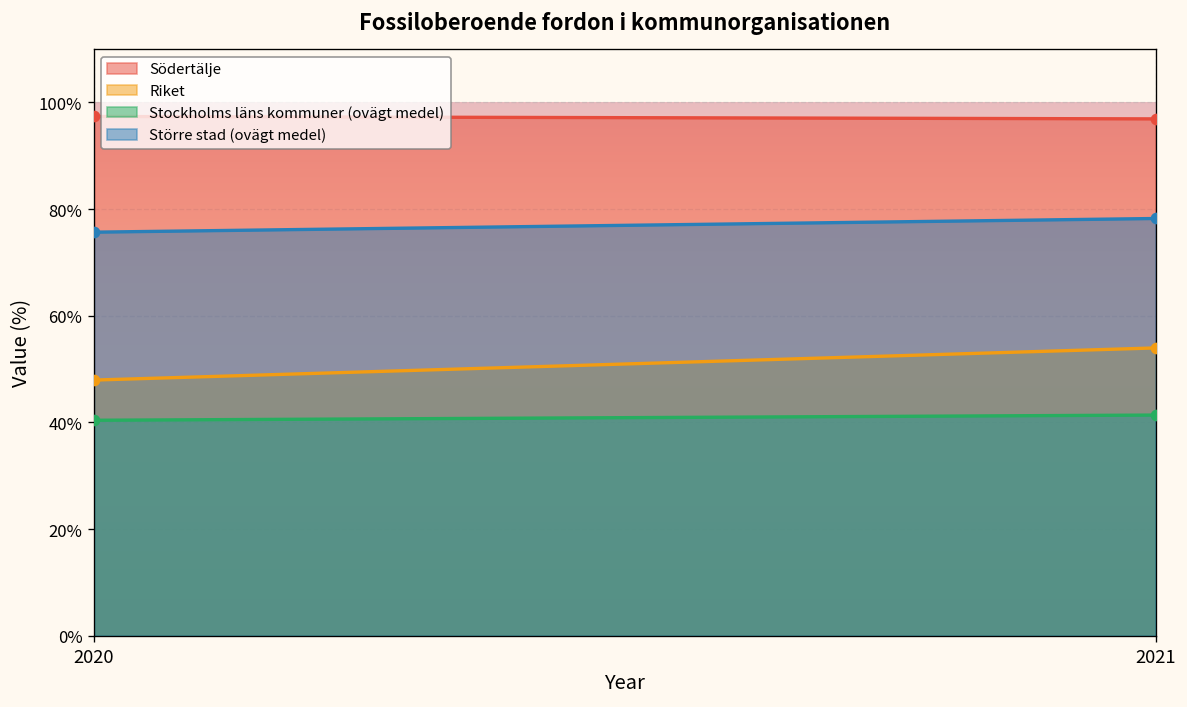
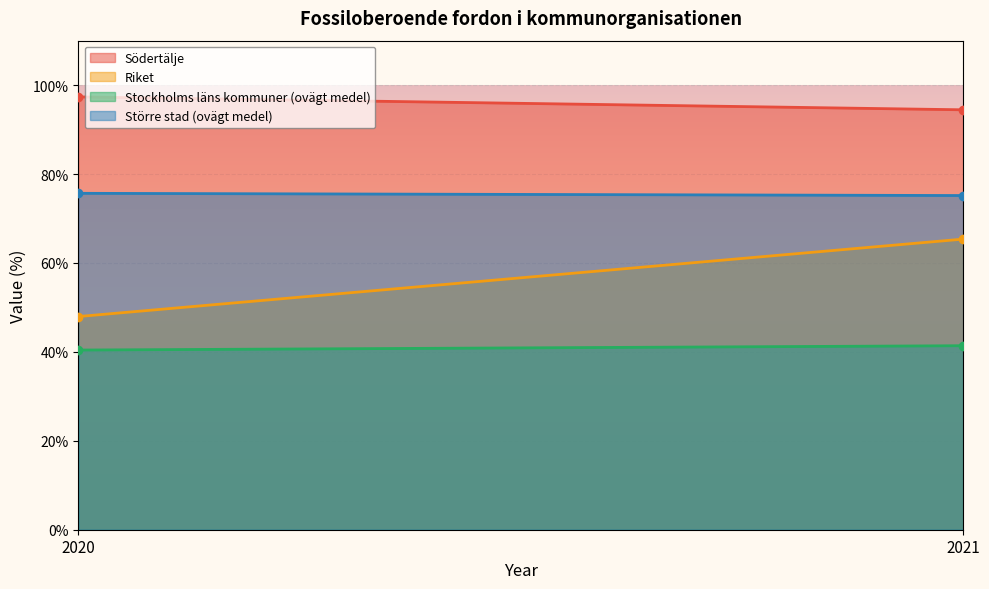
  {
    "Södertälje": {
      "2020": "97%",
-     "2021": "97%"
+     "2021": "94%"
    },
    "Riket": {
      "2020": "48%",
-     "2021": "54%"
+     "2021": "65%"
    },
    "Stockholms läns kommuner (ovägt medel)": {
      "2020": "40%",
      "2021": "41%"
    },
    "Större stad (ovägt medel)": {
      "2020": "76%",
-     "2021": "78%"
+     "2021": "75%"
    }
  }
